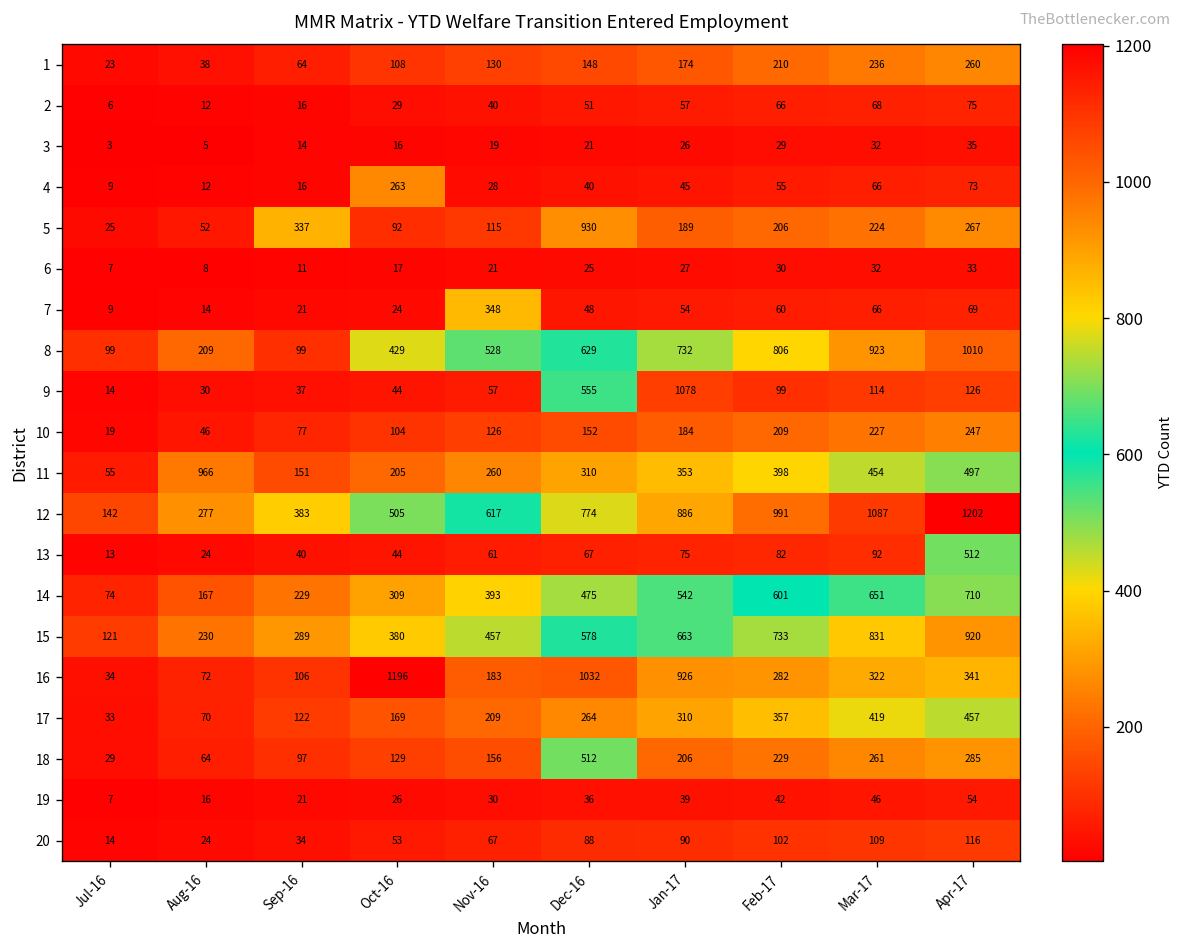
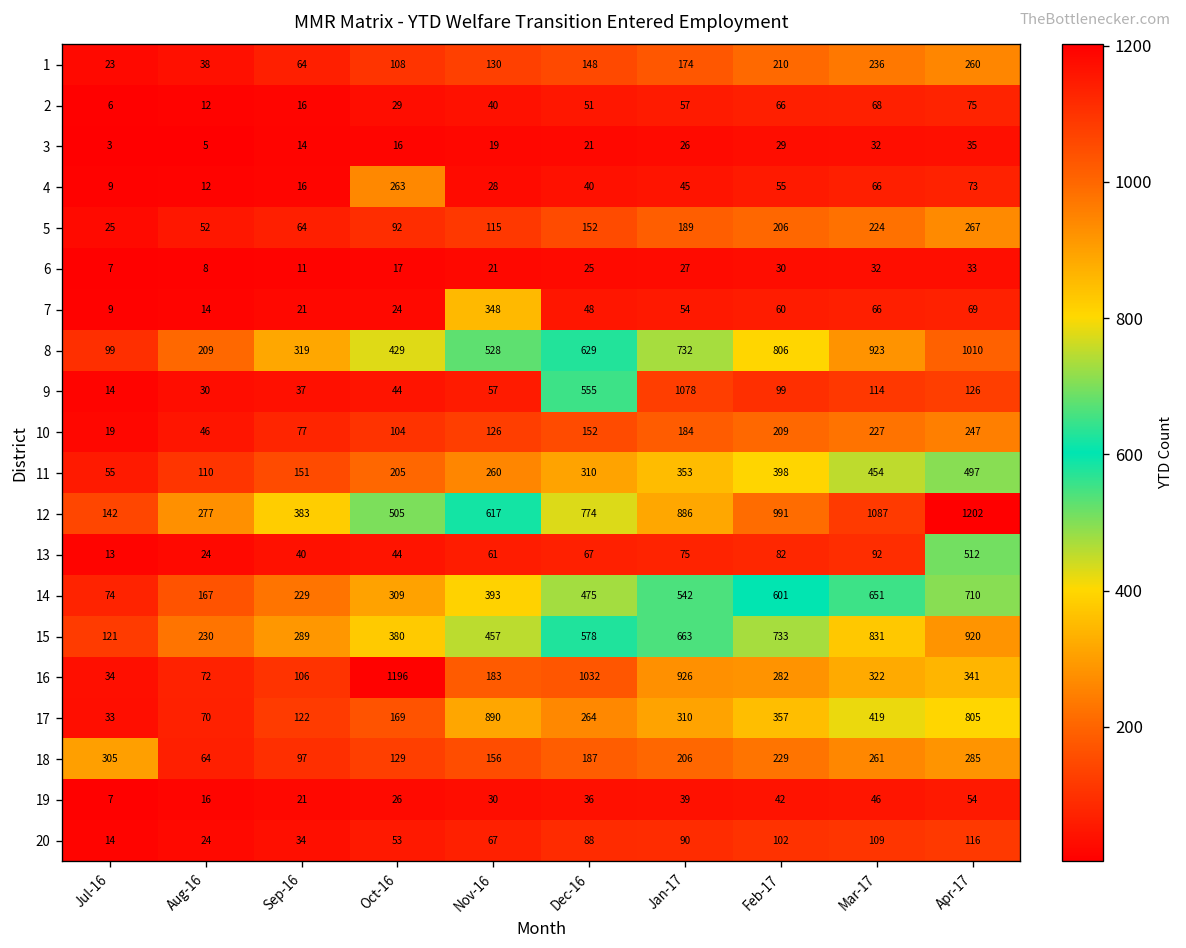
  {
    "1": {
      "Jul-16": 23,
      "Aug-16": 38,
      "Sep-16": 64,
      "Oct-16": 108,
      "Nov-16": 130,
      "Dec-16": 148,
      "Jan-17": 174,
      "Feb-17": 210,
      "Mar-17": 236,
      "Apr-17": 260
    },
    "2": {
      "Jul-16": 6,
      "Aug-16": 12,
      "Sep-16": 16,
      "Oct-16": 29,
      "Nov-16": 40,
      "Dec-16": 51,
      "Jan-17": 57,
      "Feb-17": 66,
      "Mar-17": 68,
      "Apr-17": 75
    },
    "3": {
      "Jul-16": 3,
      "Aug-16": 5,
      "Sep-16": 14,
      "Oct-16": 16,
      "Nov-16": 19,
      "Dec-16": 21,
      "Jan-17": 26,
      "Feb-17": 29,
      "Mar-17": 32,
      "Apr-17": 35
    },
    "4": {
      "Jul-16": 9,
      "Aug-16": 12,
      "Sep-16": 16,
      "Oct-16": 263,
      "Nov-16": 28,
      "Dec-16": 40,
      "Jan-17": 45,
      "Feb-17": 55,
      "Mar-17": 66,
      "Apr-17": 73
    },
    "5": {
      "Jul-16": 25,
      "Aug-16": 52,
-     "Sep-16": 337,
+     "Sep-16": 64,
      "Oct-16": 92,
      "Nov-16": 115,
-     "Dec-16": 930,
+     "Dec-16": 152,
      "Jan-17": 189,
      "Feb-17": 206,
      "Mar-17": 224,
      "Apr-17": 267
    },
    "6": {
      "Jul-16": 7,
      "Aug-16": 8,
      "Sep-16": 11,
      "Oct-16": 17,
      "Nov-16": 21,
      "Dec-16": 25,
      "Jan-17": 27,
      "Feb-17": 30,
      "Mar-17": 32,
      "Apr-17": 33
    },
    "7": {
      "Jul-16": 9,
      "Aug-16": 14,
      "Sep-16": 21,
      "Oct-16": 24,
      "Nov-16": 348,
      "Dec-16": 48,
      "Jan-17": 54,
      "Feb-17": 60,
      "Mar-17": 66,
      "Apr-17": 69
    },
    "8": {
      "Jul-16": 99,
      "Aug-16": 209,
-     "Sep-16": 99,
+     "Sep-16": 319,
      "Oct-16": 429,
      "Nov-16": 528,
      "Dec-16": 629,
      "Jan-17": 732,
      "Feb-17": 806,
      "Mar-17": 923,
      "Apr-17": 1010
    },
    "9": {
      "Jul-16": 14,
      "Aug-16": 30,
      "Sep-16": 37,
      "Oct-16": 44,
      "Nov-16": 57,
      "Dec-16": 555,
      "Jan-17": 1078,
      "Feb-17": 99,
      "Mar-17": 114,
      "Apr-17": 126
    },
    "10": {
      "Jul-16": 19,
      "Aug-16": 46,
      "Sep-16": 77,
      "Oct-16": 104,
      "Nov-16": 126,
      "Dec-16": 152,
      "Jan-17": 184,
      "Feb-17": 209,
      "Mar-17": 227,
      "Apr-17": 247
    },
    "11": {
      "Jul-16": 55,
-     "Aug-16": 966,
+     "Aug-16": 110,
      "Sep-16": 151,
      "Oct-16": 205,
      "Nov-16": 260,
      "Dec-16": 310,
      "Jan-17": 353,
      "Feb-17": 398,
      "Mar-17": 454,
      "Apr-17": 497
    },
    "12": {
      "Jul-16": 142,
      "Aug-16": 277,
      "Sep-16": 383,
      "Oct-16": 505,
      "Nov-16": 617,
      "Dec-16": 774,
      "Jan-17": 886,
      "Feb-17": 991,
      "Mar-17": 1087,
      "Apr-17": 1202
    },
    "13": {
      "Jul-16": 13,
      "Aug-16": 24,
      "Sep-16": 40,
      "Oct-16": 44,
      "Nov-16": 61,
      "Dec-16": 67,
      "Jan-17": 75,
      "Feb-17": 82,
      "Mar-17": 92,
      "Apr-17": 512
    },
    "14": {
      "Jul-16": 74,
      "Aug-16": 167,
      "Sep-16": 229,
      "Oct-16": 309,
      "Nov-16": 393,
      "Dec-16": 475,
      "Jan-17": 542,
      "Feb-17": 601,
      "Mar-17": 651,
      "Apr-17": 710
    },
    "15": {
      "Jul-16": 121,
      "Aug-16": 230,
      "Sep-16": 289,
      "Oct-16": 380,
      "Nov-16": 457,
      "Dec-16": 578,
      "Jan-17": 663,
      "Feb-17": 733,
      "Mar-17": 831,
      "Apr-17": 920
    },
    "16": {
      "Jul-16": 34,
      "Aug-16": 72,
      "Sep-16": 106,
      "Oct-16": 1196,
      "Nov-16": 183,
      "Dec-16": 1032,
      "Jan-17": 926,
      "Feb-17": 282,
      "Mar-17": 322,
      "Apr-17": 341
    },
    "17": {
      "Jul-16": 33,
      "Aug-16": 70,
      "Sep-16": 122,
      "Oct-16": 169,
-     "Nov-16": 209,
+     "Nov-16": 890,
      "Dec-16": 264,
      "Jan-17": 310,
      "Feb-17": 357,
      "Mar-17": 419,
-     "Apr-17": 457
+     "Apr-17": 805
    },
    "18": {
-     "Jul-16": 29,
+     "Jul-16": 305,
      "Aug-16": 64,
      "Sep-16": 97,
      "Oct-16": 129,
      "Nov-16": 156,
-     "Dec-16": 512,
+     "Dec-16": 187,
      "Jan-17": 206,
      "Feb-17": 229,
      "Mar-17": 261,
      "Apr-17": 285
    },
    "19": {
      "Jul-16": 7,
      "Aug-16": 16,
      "Sep-16": 21,
      "Oct-16": 26,
      "Nov-16": 30,
      "Dec-16": 36,
      "Jan-17": 39,
      "Feb-17": 42,
      "Mar-17": 46,
      "Apr-17": 54
    },
    "20": {
      "Jul-16": 14,
      "Aug-16": 24,
      "Sep-16": 34,
      "Oct-16": 53,
      "Nov-16": 67,
      "Dec-16": 88,
      "Jan-17": 90,
      "Feb-17": 102,
      "Mar-17": 109,
      "Apr-17": 116
    }
  }
